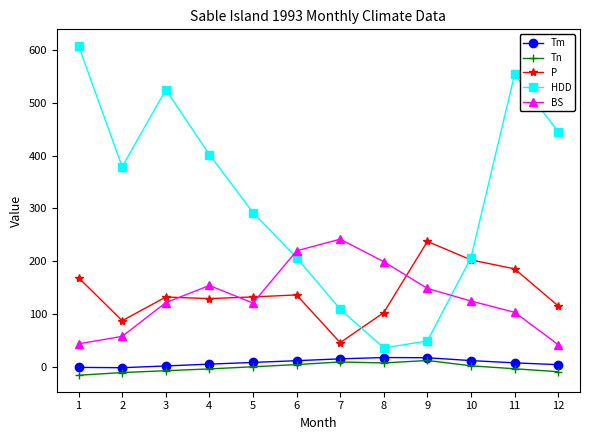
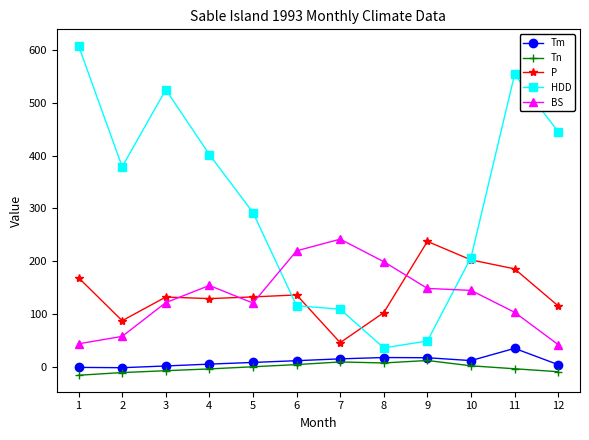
  {
    "Tm": {
      "1": 0,
      "2": 0,
      "3": 0,
      "4": 0,
      "5": 10,
      "6": 10,
      "7": 10,
      "8": 20,
      "9": 20,
      "10": 10,
-     "11": 10,
+     "11": 30,
      "12": 0
    },
    "Tn": {
      "1": -20,
      "2": -10,
      "3": -10,
      "4": 0,
      "5": 0,
      "6": 0,
      "7": 10,
      "8": 10,
      "9": 10,
      "10": 0,
      "11": 0,
      "12": -10
    },
    "P": {
      "1": 170,
      "2": 90,
      "3": 130,
      "4": 130,
      "5": 130,
      "6": 140,
      "7": 50,
      "8": 100,
      "9": 240,
      "11": 190,
      "12": 120
    },
    "HDD": {
      "1": 610,
      "2": 380,
      "3": 520,
      "4": 400,
      "5": 290,
-     "6": 210,
+     "6": 120,
      "7": 110,
      "8": 40,
      "9": 50,
      "11": 550,
      "12": 450
    },
    "BS": {
      "1": 40,
      "2": 60,
      "3": 120,
      "4": 150,
      "5": 120,
      "6": 220,
      "7": 240,
      "8": 200,
      "9": 150,
-     "10": 120,
+     "10": 140,
      "11": 100,
      "12": 40
    }
  }
